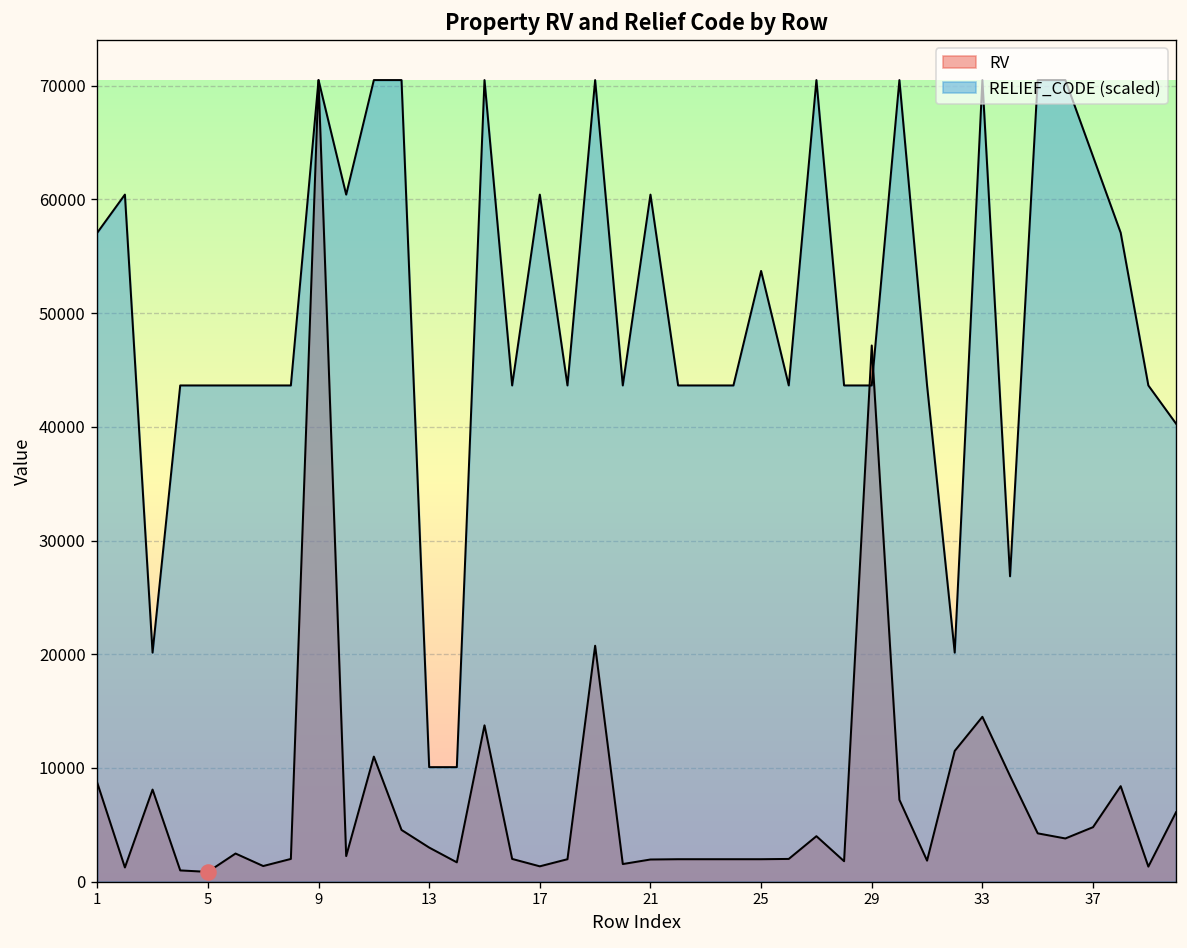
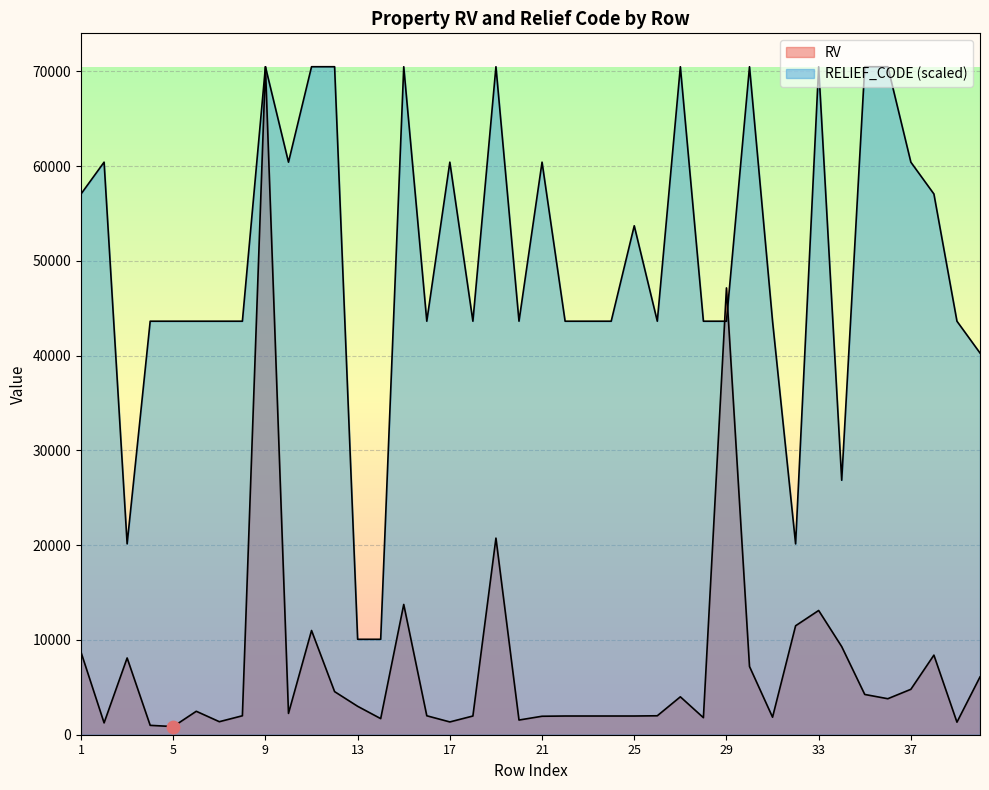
  {
    "RV": {
      "1": 9000,
      "13": 3000,
      "17": 1000,
      "21": 2000,
      "25": 2000,
      "29": 47000,
-     "33": 15000,
+     "33": 13000,
      "37": 5000
    },
    "RELIEF_CODE (scaled)": {
      "1": 57000,
      "5": 44000,
      "13": 10000,
      "17": 60000,
      "21": 60000,
      "25": 54000,
      "29": 44000,
-     "37": 64000
+     "37": 60000
    }
  }
